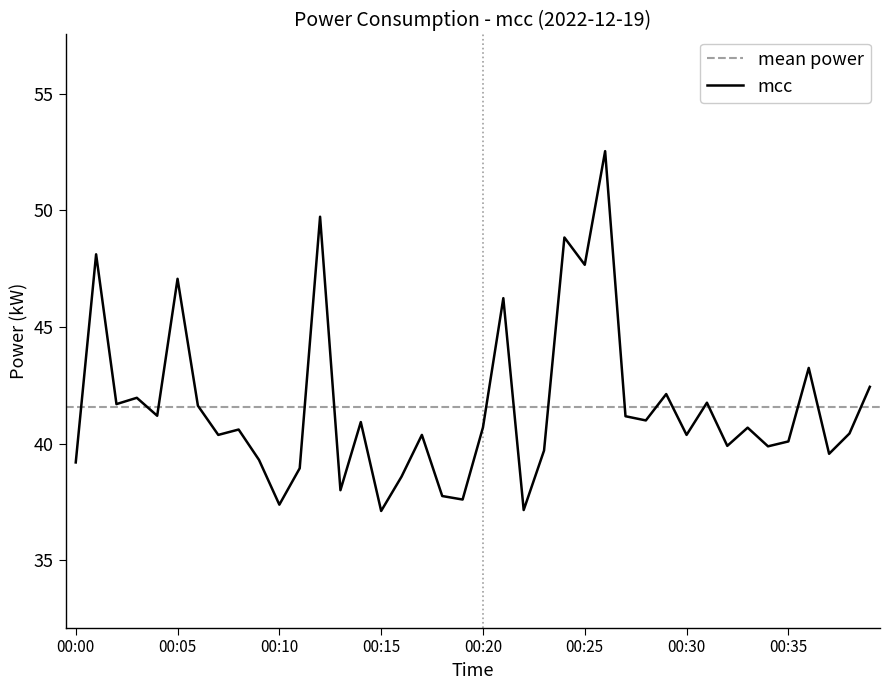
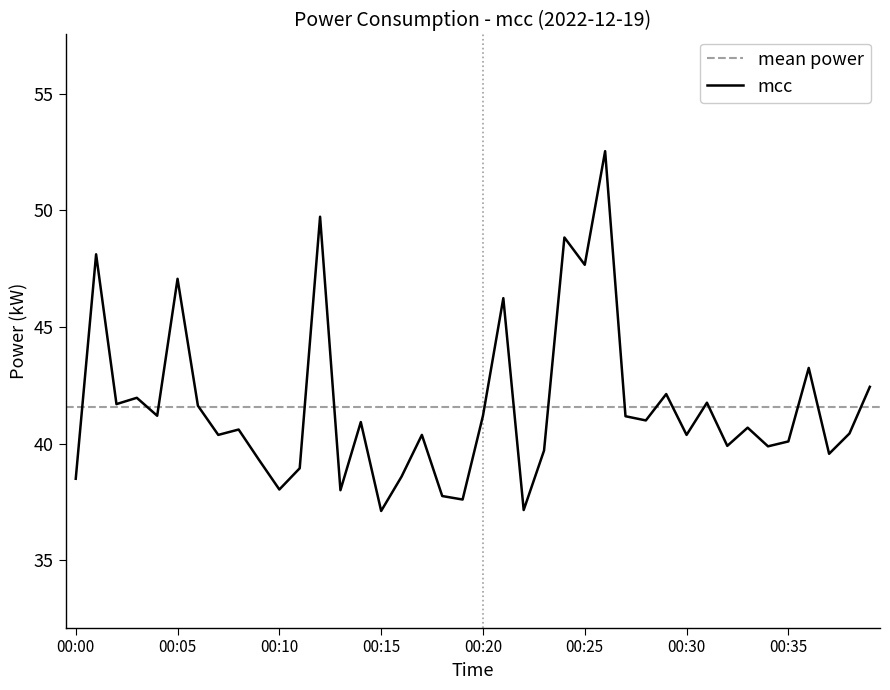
  {
-   "00:00": 39.2,
+   "00:00": 38.5,
    "00:05": 47.1,
-   "00:10": 37.4,
+   "00:10": 38.0,
    "00:15": 37.1,
-   "00:20": 40.7,
+   "00:20": 41.2,
    "00:25": 47.7,
    "00:30": 40.4,
    "00:35": 40.1
  }
